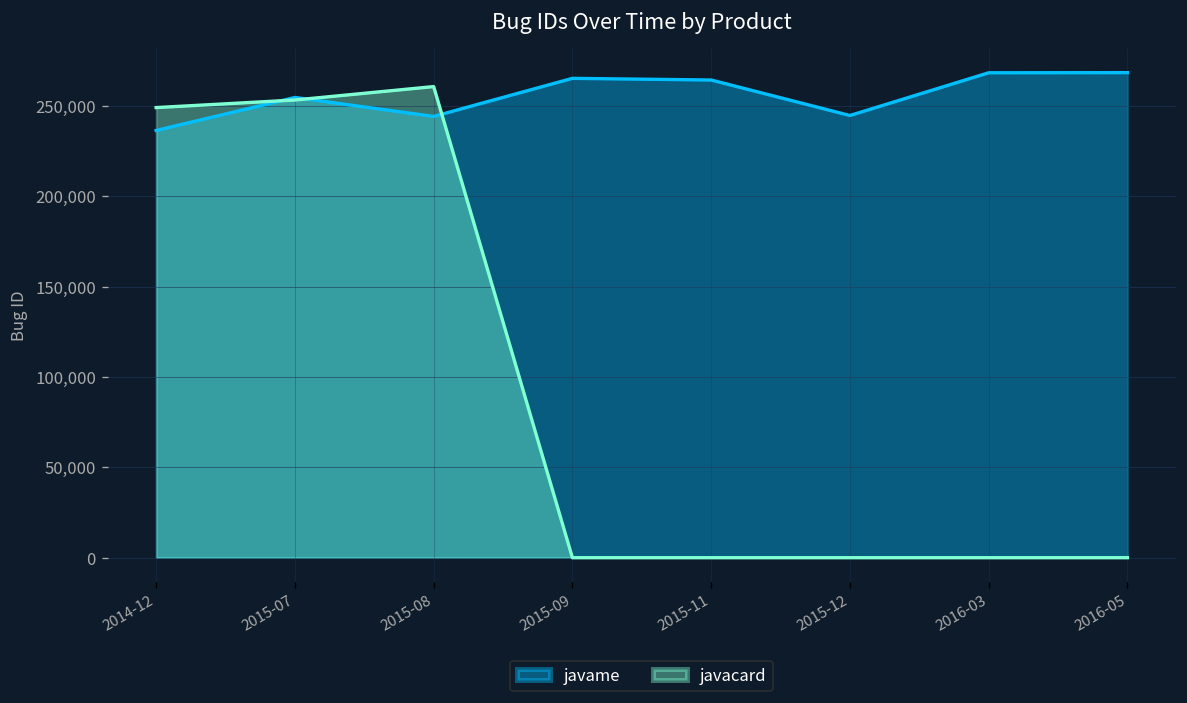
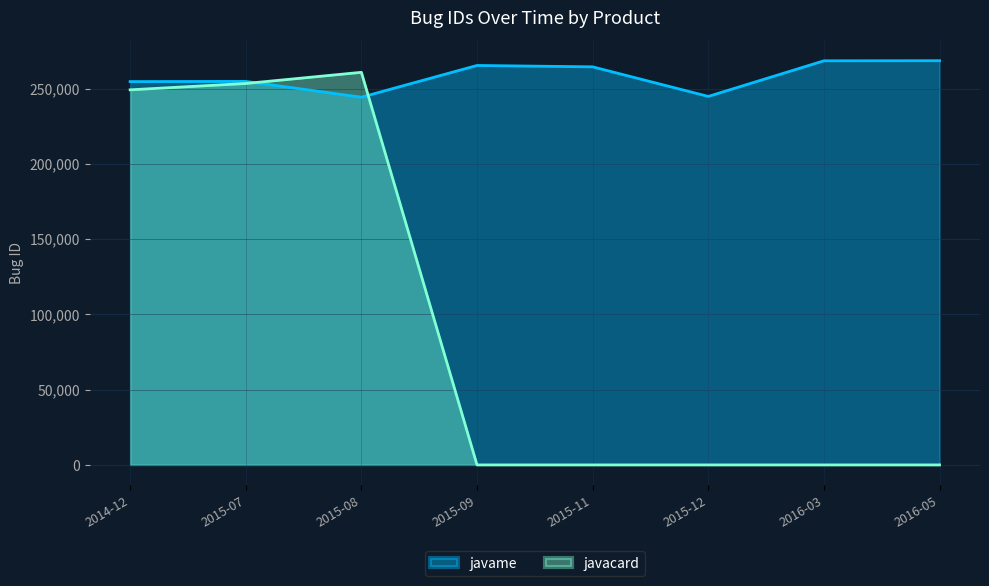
  {
    "javame": {
-     "2014-12": "236,000",
+     "2014-12": "255,000",
      "2015-08": "244,000",
      "2015-09": "265,000",
      "2015-11": "264,000",
      "2015-12": "245,000",
      "2016-03": "268,000",
      "2016-05": "268,000"
    },
    "javacard": {
      "2014-12": "249,000",
      "2015-08": "261,000",
      "2015-09": "0",
      "2015-11": "0",
      "2015-12": "0",
      "2016-03": "0",
      "2016-05": "0"
    }
  }
